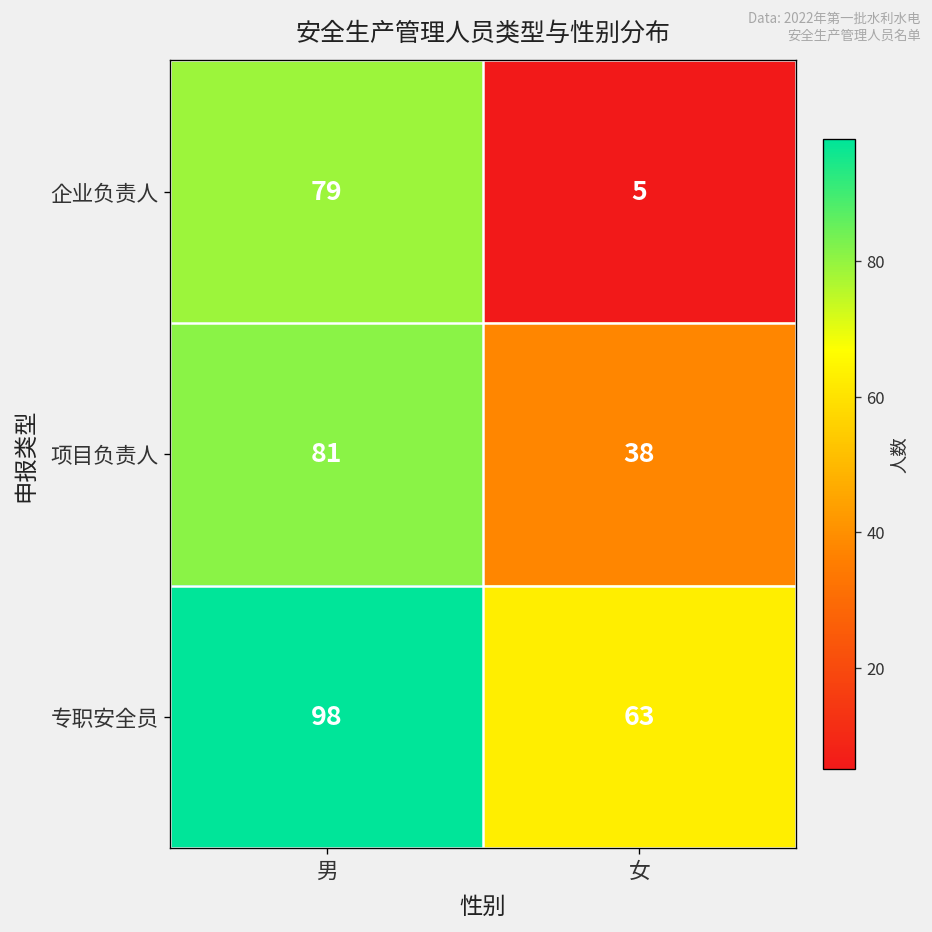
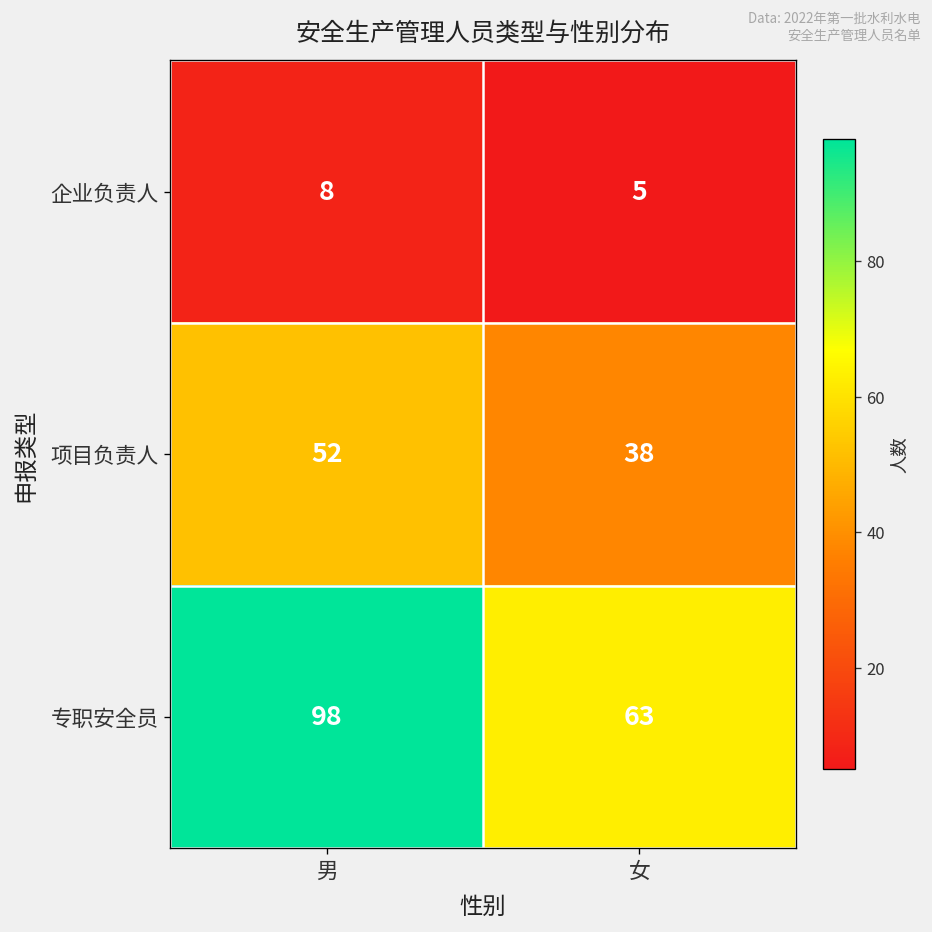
  {
    "企业负责人": {
-     "男": 79,
+     "男": 8,
      "女": 5
    },
    "项目负责人": {
-     "男": 81,
+     "男": 52,
      "女": 38
    },
    "专职安全员": {
      "男": 98,
      "女": 63
    }
  }
